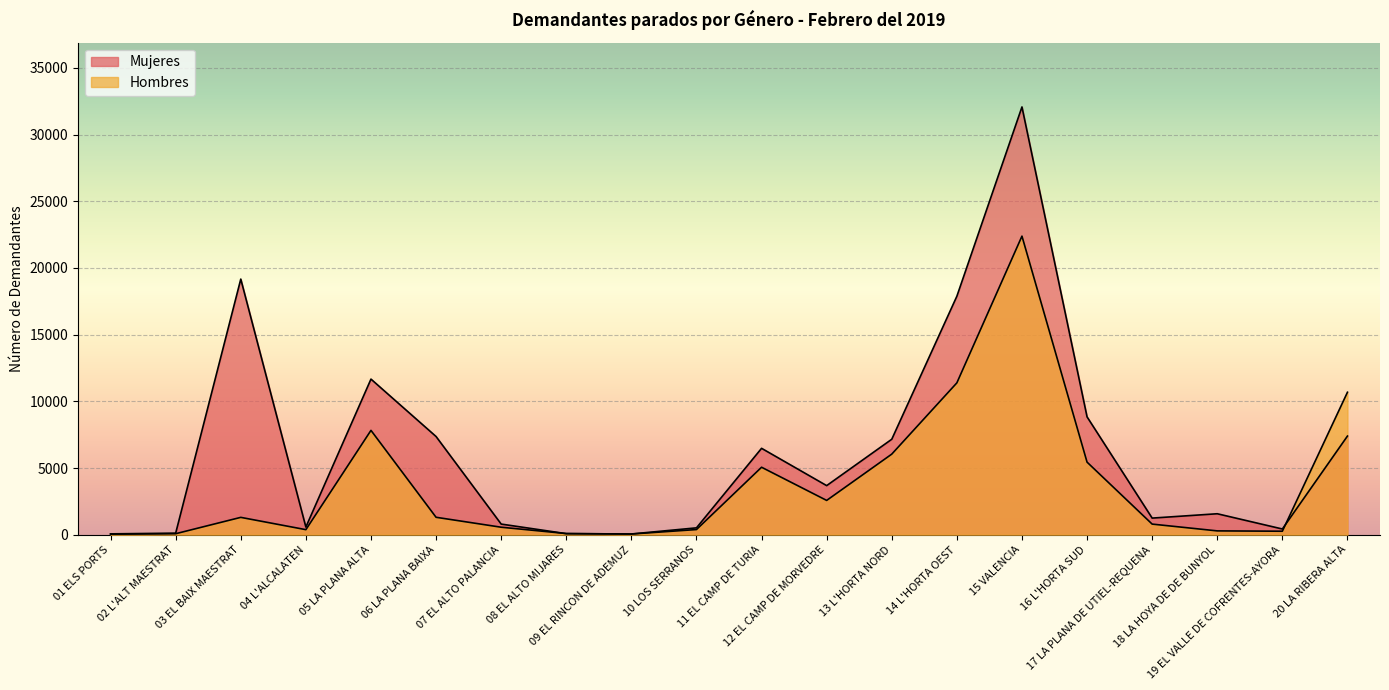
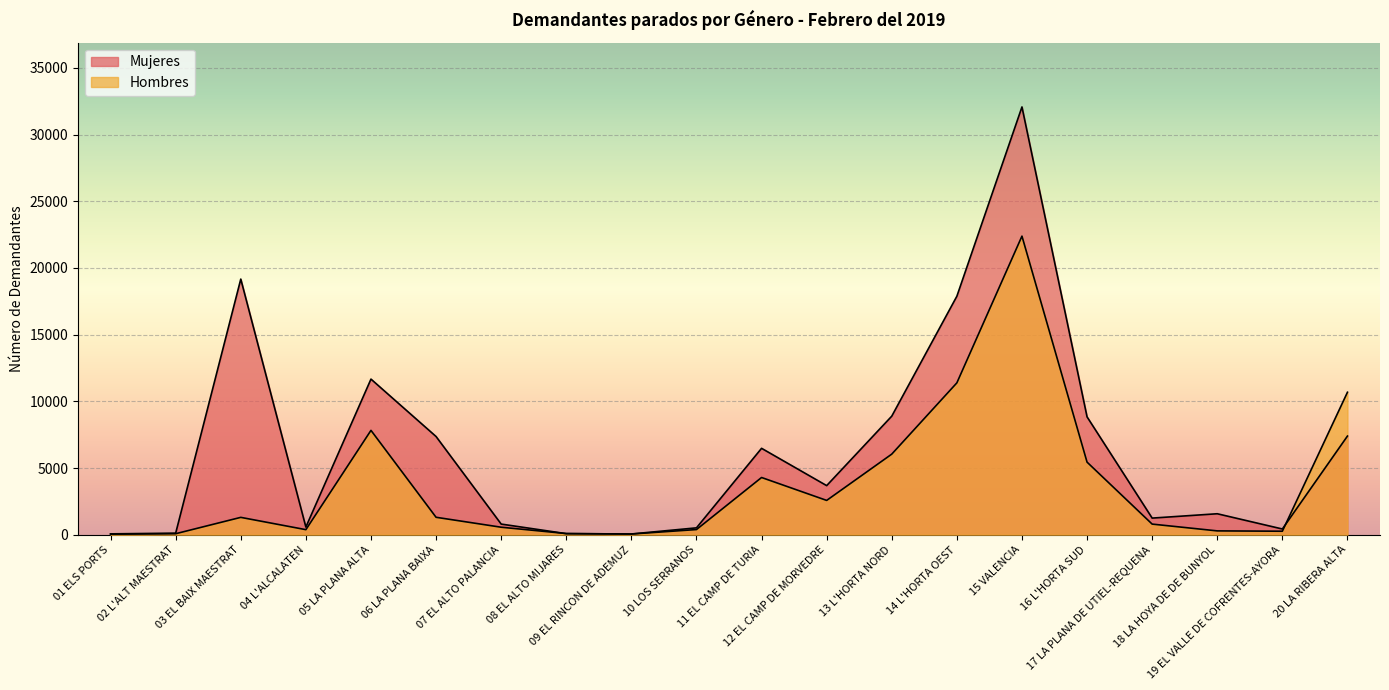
  {
    "Mujeres": {
      "03 EL BAIX MAESTRAT": 19200,
      "04 L'ALCALATEN": 600,
      "05 LA PLANA ALTA": 11700,
      "06 LA PLANA BAIXA": 7400,
      "07 EL ALTO PALANCIA": 800,
      "11 EL CAMP DE TURIA": 6500,
      "12 EL CAMP DE MORVEDRE": 3700,
-     "13 L'HORTA NORD": 7200,
+     "13 L'HORTA NORD": 8900,
      "14 L'HORTA OEST": 17900,
      "15 VALENCIA": 32100,
      "16 L'HORTA SUD": 8800,
      "17 LA PLANA DE UTIEL-REQUENA": 1200,
      "18 LA HOYA DE DE BUNYOL": 1600,
      "20 LA RIBERA ALTA": 7400
    },
    "Hombres": {
      "03 EL BAIX MAESTRAT": 1300,
      "04 L'ALCALATEN": 400,
      "05 LA PLANA ALTA": 7800,
      "06 LA PLANA BAIXA": 1300,
      "07 EL ALTO PALANCIA": 600,
-     "11 EL CAMP DE TURIA": 5100,
+     "11 EL CAMP DE TURIA": 4300,
      "12 EL CAMP DE MORVEDRE": 2600,
      "13 L'HORTA NORD": 6000,
      "14 L'HORTA OEST": 11400,
      "15 VALENCIA": 22400,
      "16 L'HORTA SUD": 5400,
      "17 LA PLANA DE UTIEL-REQUENA": 800,
      "18 LA HOYA DE DE BUNYOL": 300,
      "20 LA RIBERA ALTA": 10700
    }
  }
